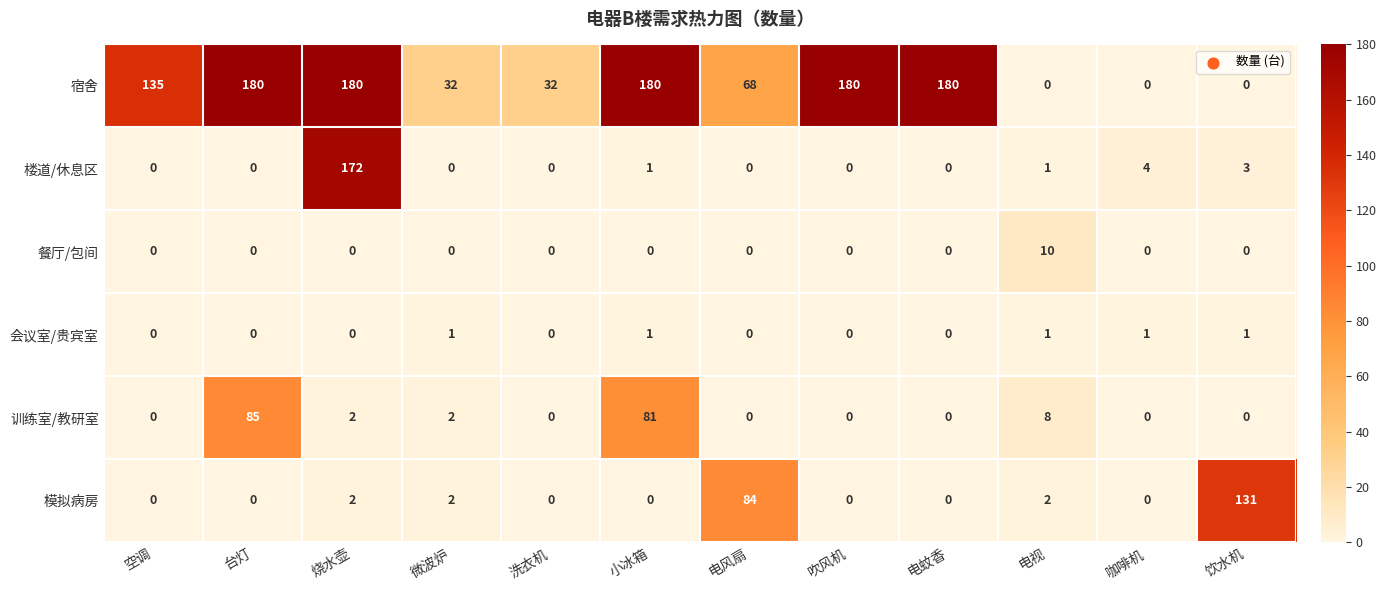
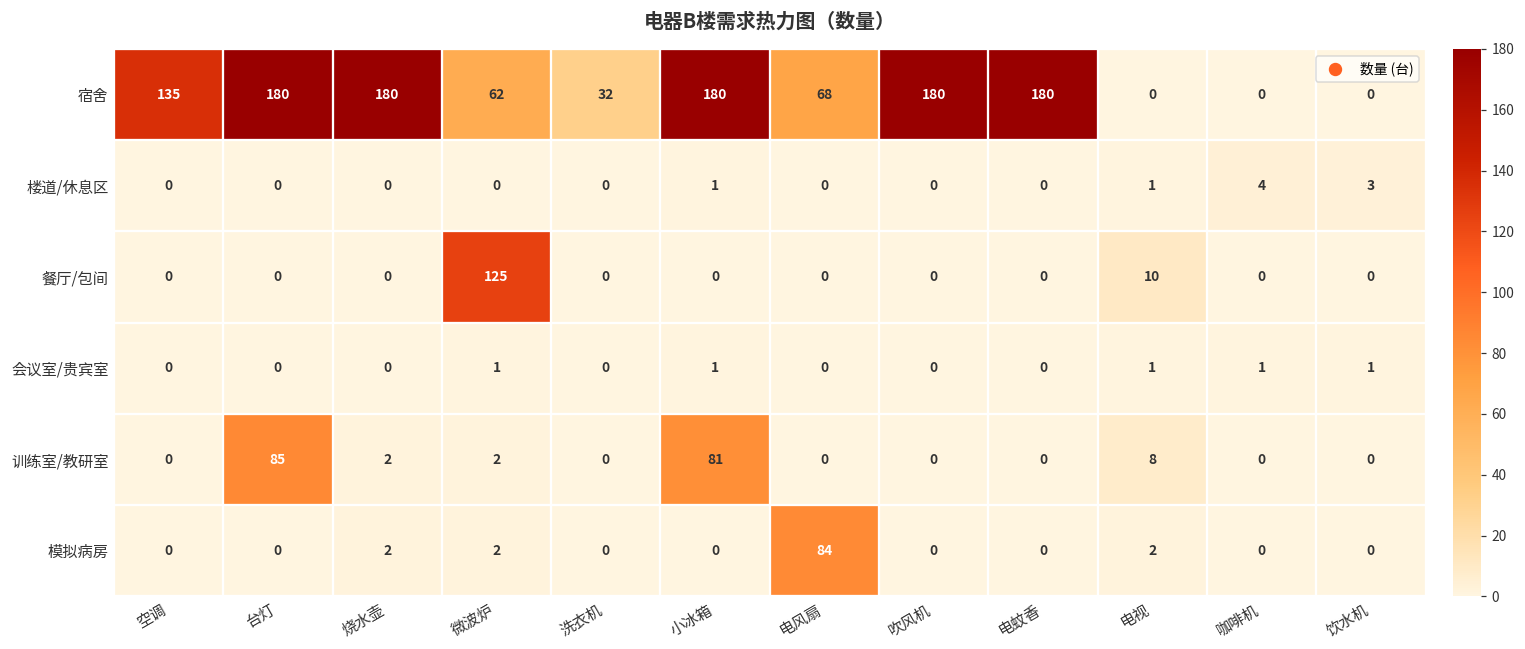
  {
    "宿舍": {
      "空调": 135,
      "台灯": 180,
      "烧水壶": 180,
-     "微波炉": 32,
+     "微波炉": 62,
      "洗衣机": 32,
      "小冰箱": 180,
      "电风扇": 68,
      "吹风机": 180,
      "电蚊香": 180,
      "电视": 0,
      "咖啡机": 0,
      "饮水机": 0
    },
    "楼道/休息区": {
      "空调": 0,
      "台灯": 0,
-     "烧水壶": 172,
+     "烧水壶": 0,
      "微波炉": 0,
      "洗衣机": 0,
      "小冰箱": 1,
      "电风扇": 0,
      "吹风机": 0,
      "电蚊香": 0,
      "电视": 1,
      "咖啡机": 4,
      "饮水机": 3
    },
    "餐厅/包间": {
      "空调": 0,
      "台灯": 0,
      "烧水壶": 0,
-     "微波炉": 0,
+     "微波炉": 125,
      "洗衣机": 0,
      "小冰箱": 0,
      "电风扇": 0,
      "吹风机": 0,
      "电蚊香": 0,
      "电视": 10,
      "咖啡机": 0,
      "饮水机": 0
    },
    "会议室/贵宾室": {
      "空调": 0,
      "台灯": 0,
      "烧水壶": 0,
      "微波炉": 1,
      "洗衣机": 0,
      "小冰箱": 1,
      "电风扇": 0,
      "吹风机": 0,
      "电蚊香": 0,
      "电视": 1,
      "咖啡机": 1,
      "饮水机": 1
    },
    "训练室/教研室": {
      "空调": 0,
      "台灯": 85,
      "烧水壶": 2,
      "微波炉": 2,
      "洗衣机": 0,
      "小冰箱": 81,
      "电风扇": 0,
      "吹风机": 0,
      "电蚊香": 0,
      "电视": 8,
      "咖啡机": 0,
      "饮水机": 0
    },
    "模拟病房": {
      "空调": 0,
      "台灯": 0,
      "烧水壶": 2,
      "微波炉": 2,
      "洗衣机": 0,
      "小冰箱": 0,
      "电风扇": 84,
      "吹风机": 0,
      "电蚊香": 0,
      "电视": 2,
      "咖啡机": 0,
-     "饮水机": 131
+     "饮水机": 0
    }
  }
